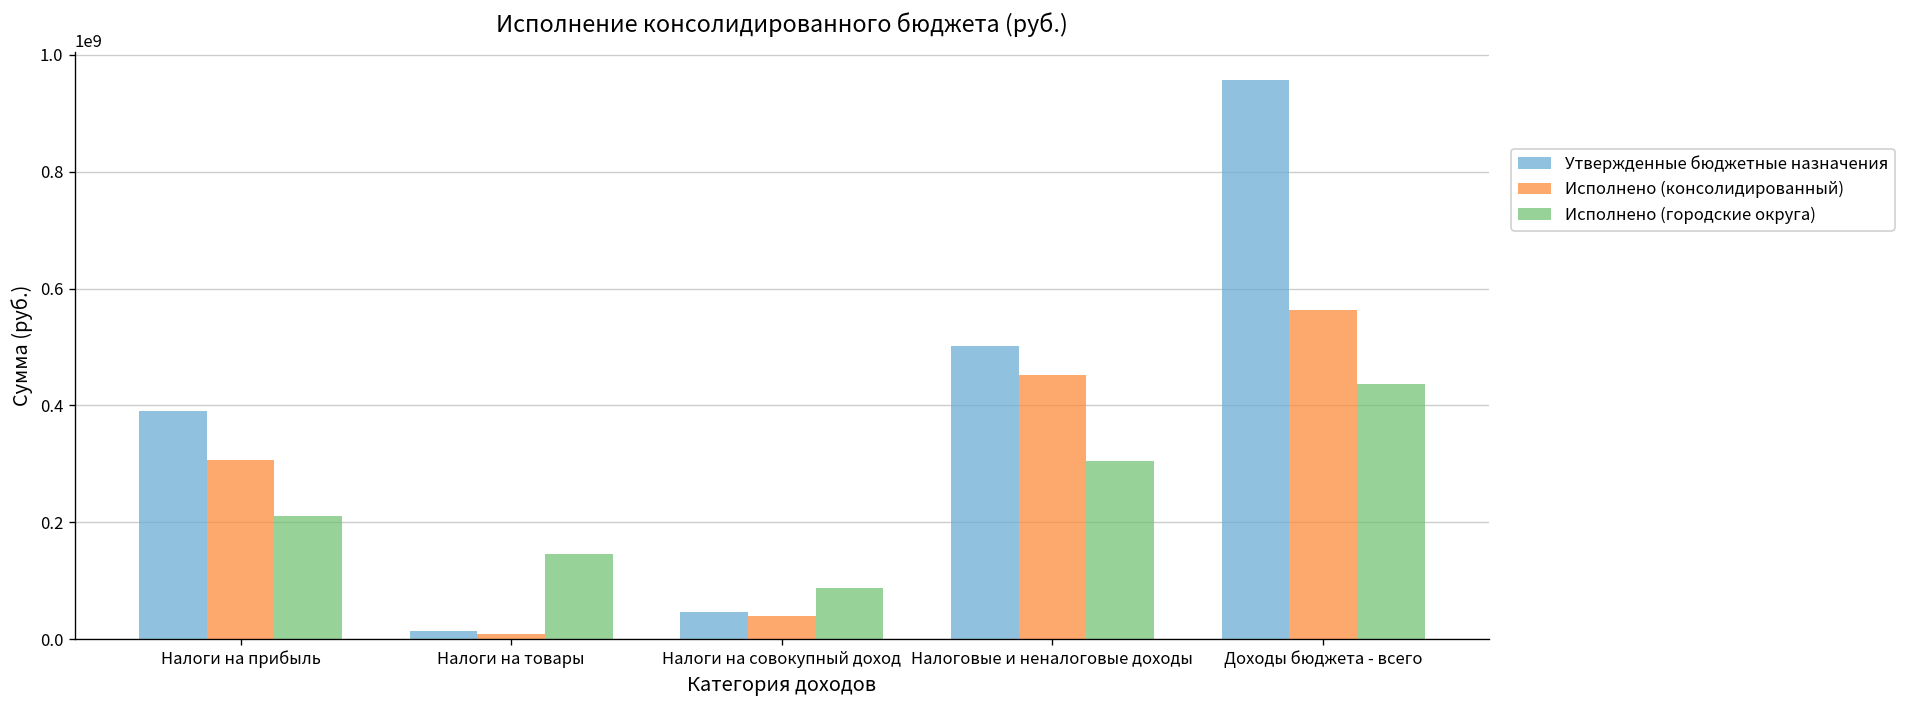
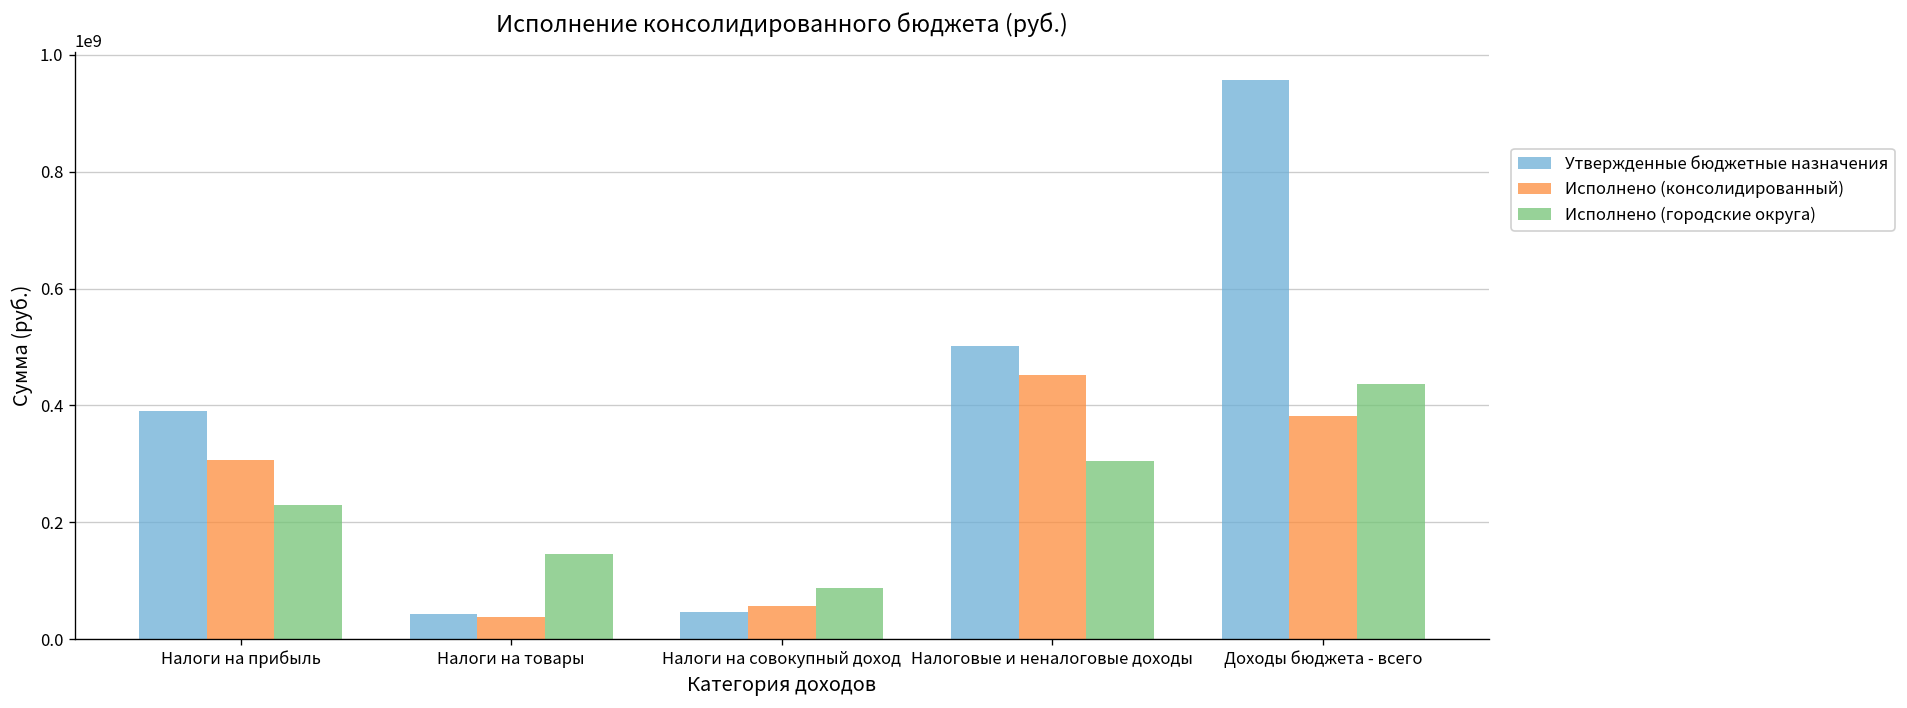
  {
    "Утвержденные бюджетные назначения": {
      "Налоги на прибыль": 390000000,
-     "Налоги на товары": 10000000,
+     "Налоги на товары": 40000000,
      "Налоги на совокупный доход": 50000000,
      "Налоговые и неналоговые доходы": 500000000,
      "Доходы бюджета - всего": 960000000
    },
    "Исполнено (консолидированный)": {
      "Налоги на прибыль": 310000000,
-     "Налоги на товары": 10000000,
-     "Налоги на совокупный доход": 40000000,
+     "Налоги на товары": 40000000,
+     "Налоги на совокупный доход": 60000000,
      "Налоговые и неналоговые доходы": 450000000,
-     "Доходы бюджета - всего": 560000000
+     "Доходы бюджета - всего": 380000000
    },
    "Исполнено (городские округа)": {
-     "Налоги на прибыль": 210000000,
+     "Налоги на прибыль": 230000000,
      "Налоги на товары": 140000000,
      "Налоги на совокупный доход": 90000000,
      "Налоговые и неналоговые доходы": 300000000,
      "Доходы бюджета - всего": 440000000
    }
  }
